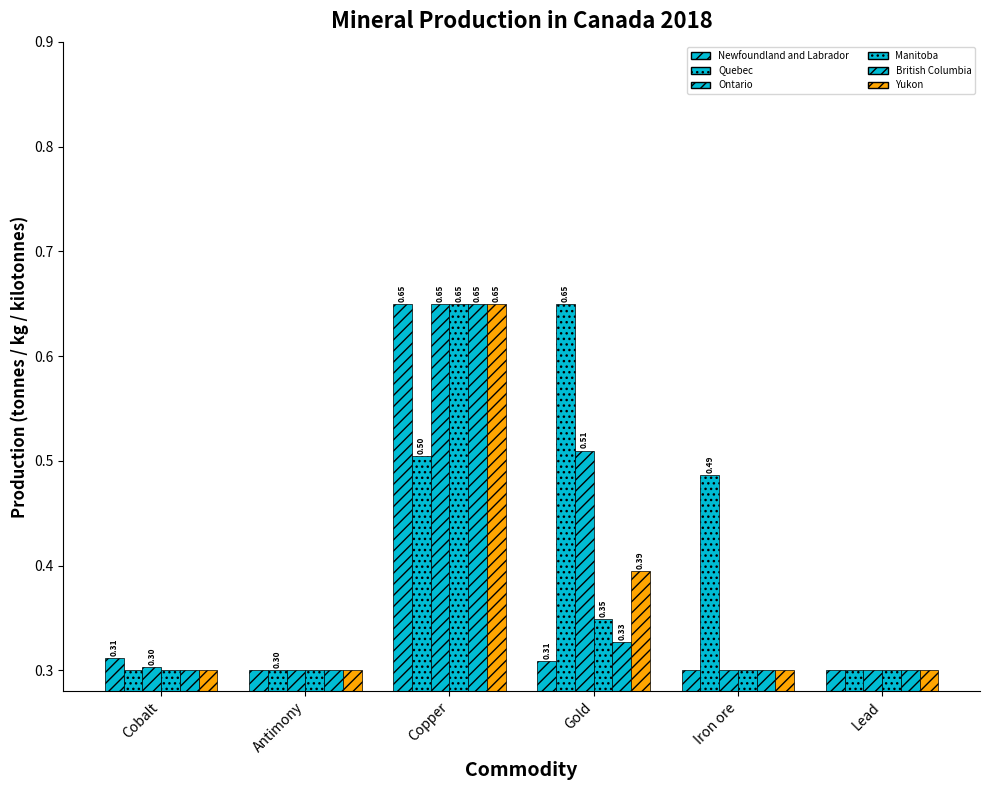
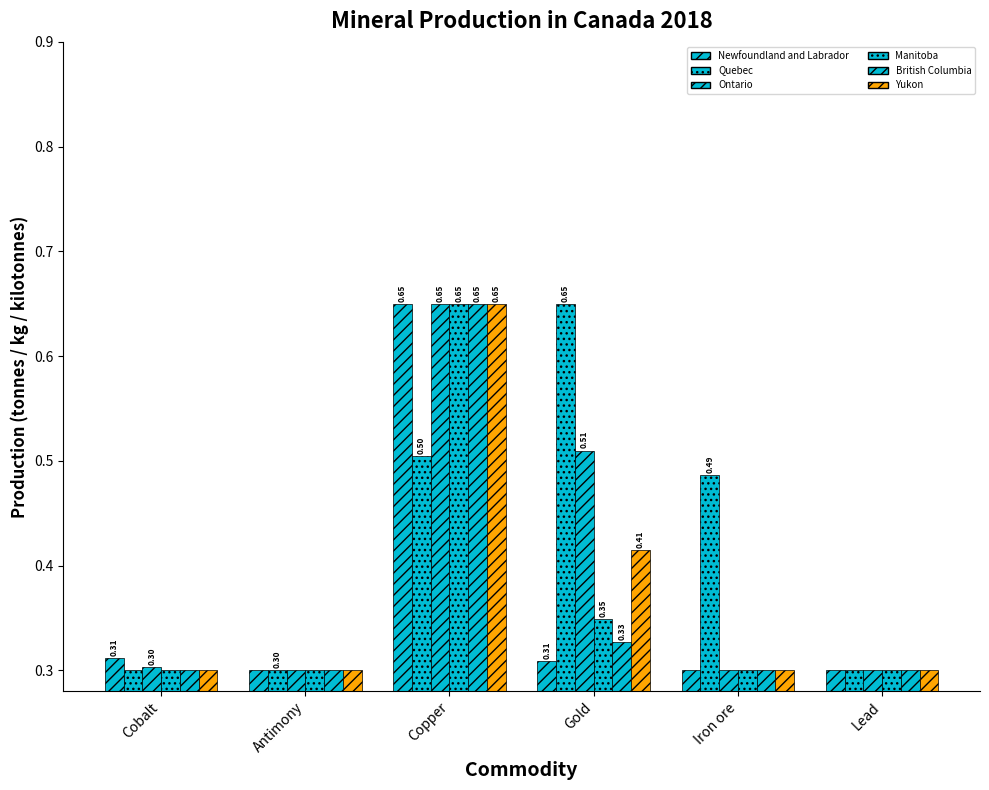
  {
    "Yukon": {
      "Copper": 0.65,
-     "Gold": 0.39
+     "Gold": 0.41
    }
  }
